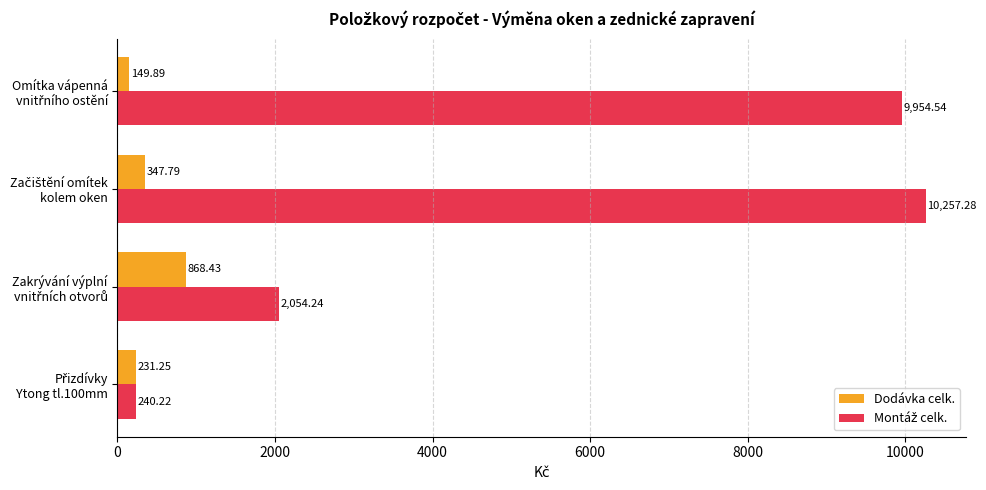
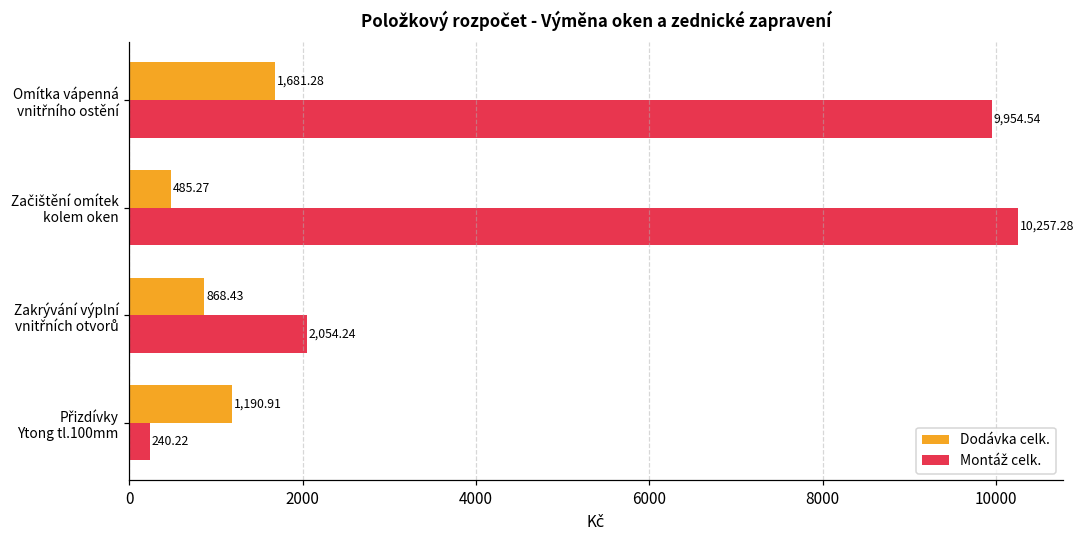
  {
    "Dodávka celk.": {
-     "Omítka vápenná vnitřního ostění": "149.89",
-     "Začištění omítek kolem oken": "347.79",
+     "Omítka vápenná vnitřního ostění": "1,681.28",
+     "Začištění omítek kolem oken": "485.27",
      "Zakrývání výplní vnitřních otvorů": "868.43",
-     "Přizdívky Ytong tl.100mm": "231.25"
+     "Přizdívky Ytong tl.100mm": "1,190.91"
    },
    "Montáž celk.": {
      "Omítka vápenná vnitřního ostění": "9,954.54",
      "Začištění omítek kolem oken": "10,257.28",
      "Zakrývání výplní vnitřních otvorů": "2,054.24",
      "Přizdívky Ytong tl.100mm": "240.22"
    }
  }
